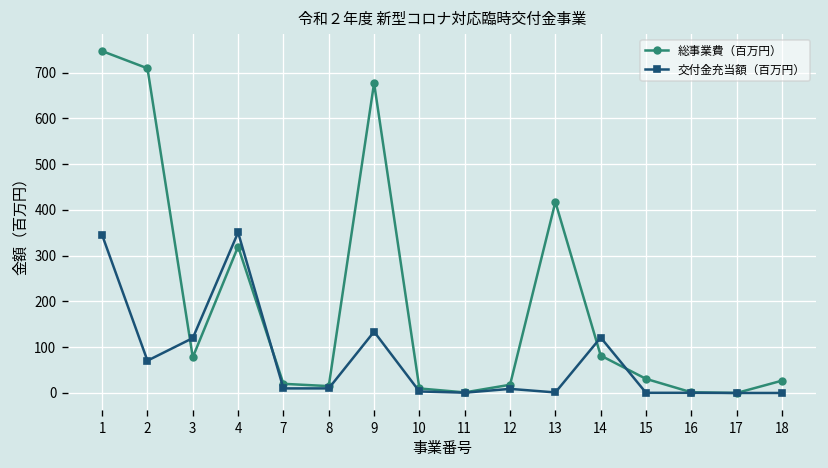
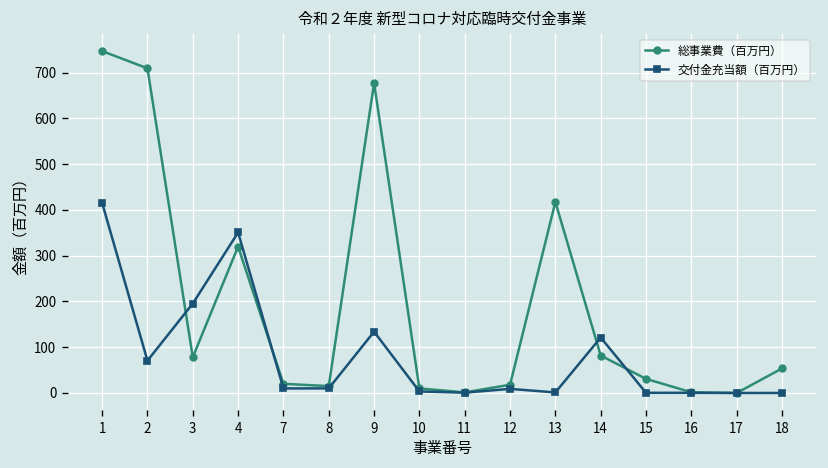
  {
    "総事業費（百万円）": {
      "1": 750,
      "2": 710,
      "3": 80,
      "4": 320,
      "7": 20,
      "9": 680,
      "12": 20,
      "13": 420,
      "14": 80,
      "15": 30,
-     "18": 30
+     "18": 50
    },
    "交付金充当額（百万円）": {
-     "1": 350,
+     "1": 420,
      "2": 70,
-     "3": 120,
+     "3": 200,
      "4": 350,
      "7": 10,
      "9": 130,
      "12": 10,
      "13": 0,
      "14": 120,
      "15": 0,
      "18": 0
    }
  }
